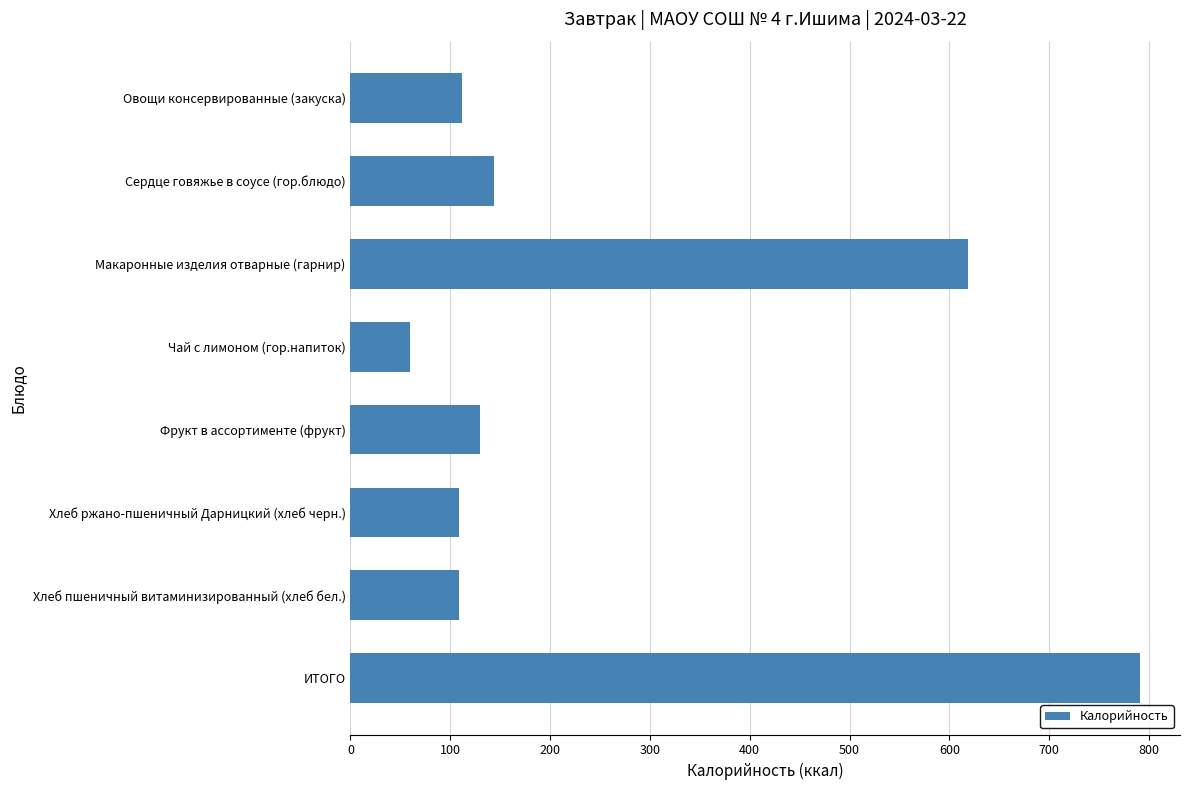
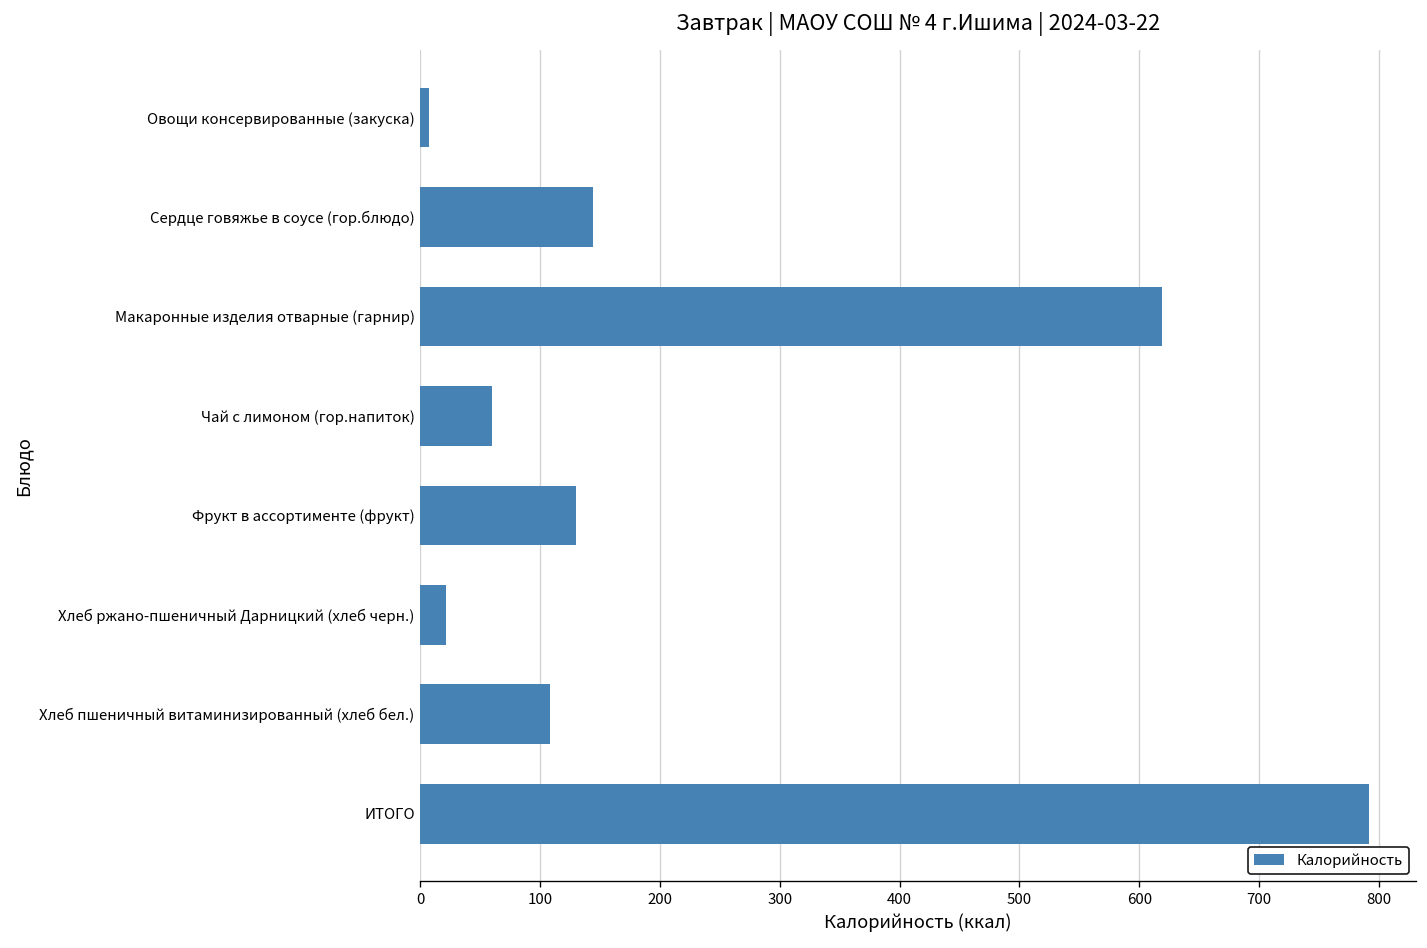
  {
-   "Овощи консервированные (закуска)": 110,
+   "Овощи консервированные (закуска)": 10,
    "Сердце говяжье в соусе (гор.блюдо)": 140,
    "Макаронные изделия отварные (гарнир)": 620,
    "Чай с лимоном (гор.напиток)": 60,
    "Фрукт в ассортименте (фрукт)": 130,
-   "Хлеб ржано-пшеничный Дарницкий (хлеб черн.)": 110,
+   "Хлеб ржано-пшеничный Дарницкий (хлеб черн.)": 20,
    "Хлеб пшеничный витаминизированный (хлеб бел.)": 110,
    "ИТОГО": 790
  }
